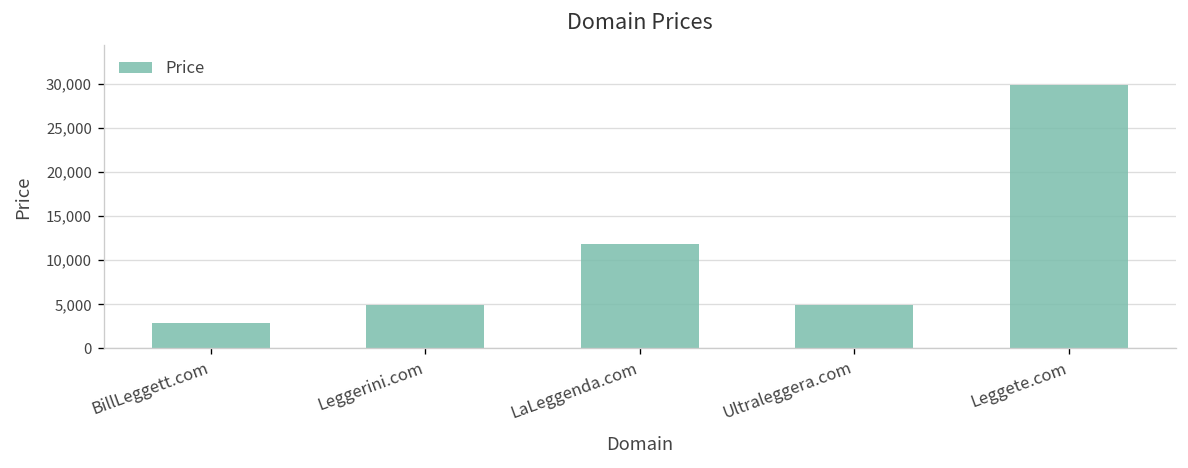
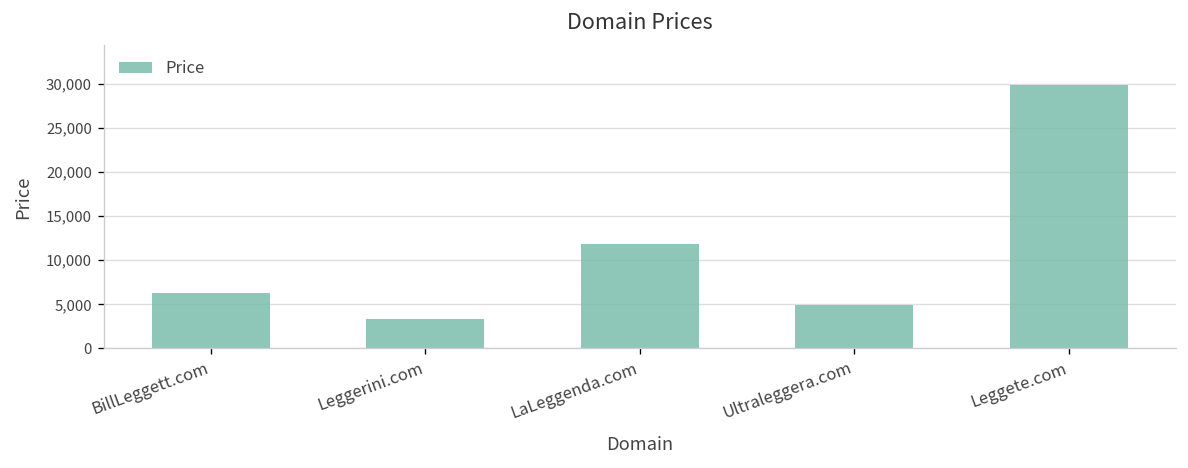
  {
-   "BillLeggett.com": "3,000",
-   "Leggerini.com": "5,000",
+   "BillLeggett.com": "6,000",
+   "Leggerini.com": "3,000",
    "LaLeggenda.com": "12,000",
    "Ultraleggera.com": "5,000",
    "Leggete.com": "30,000"
  }
